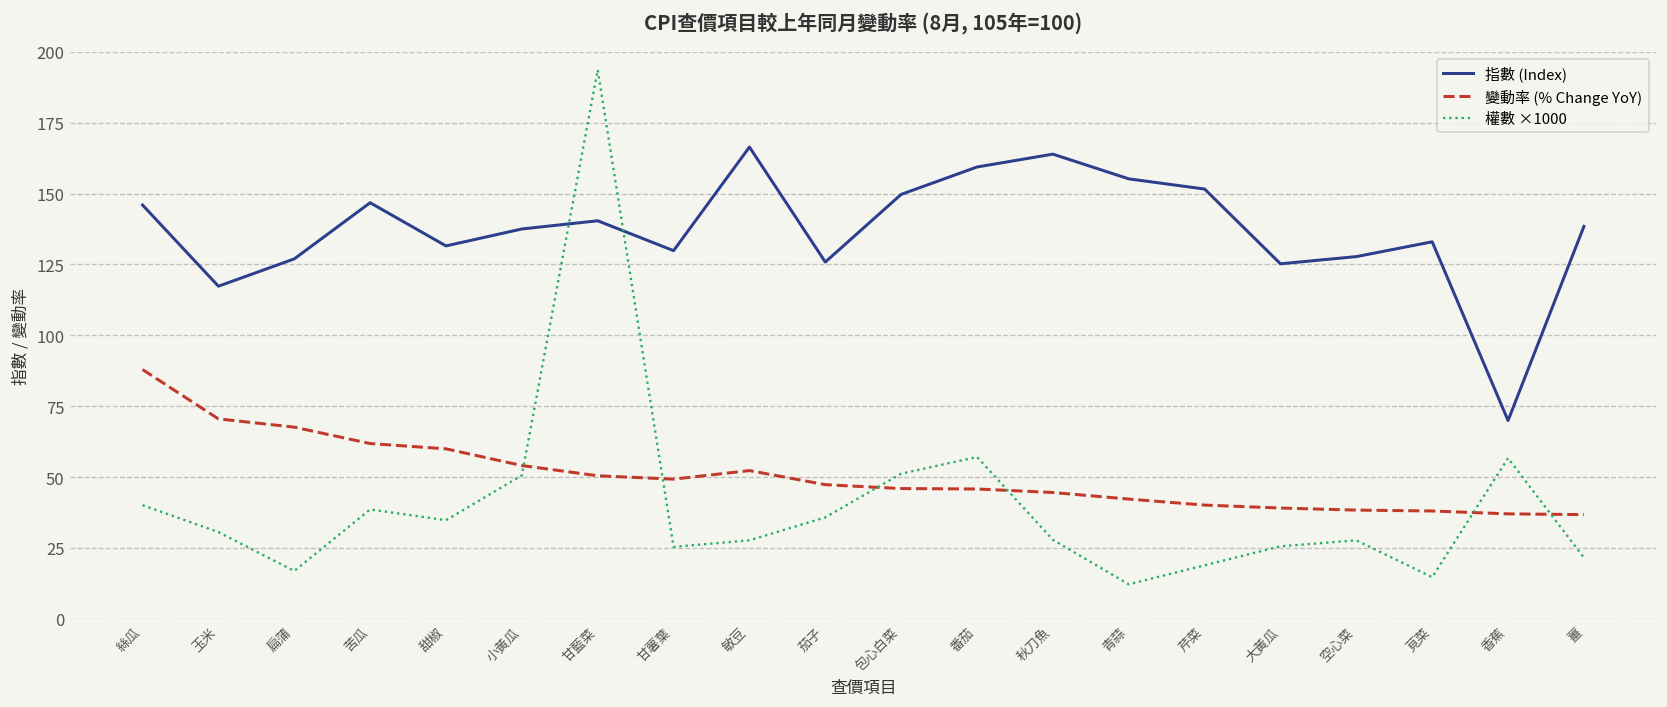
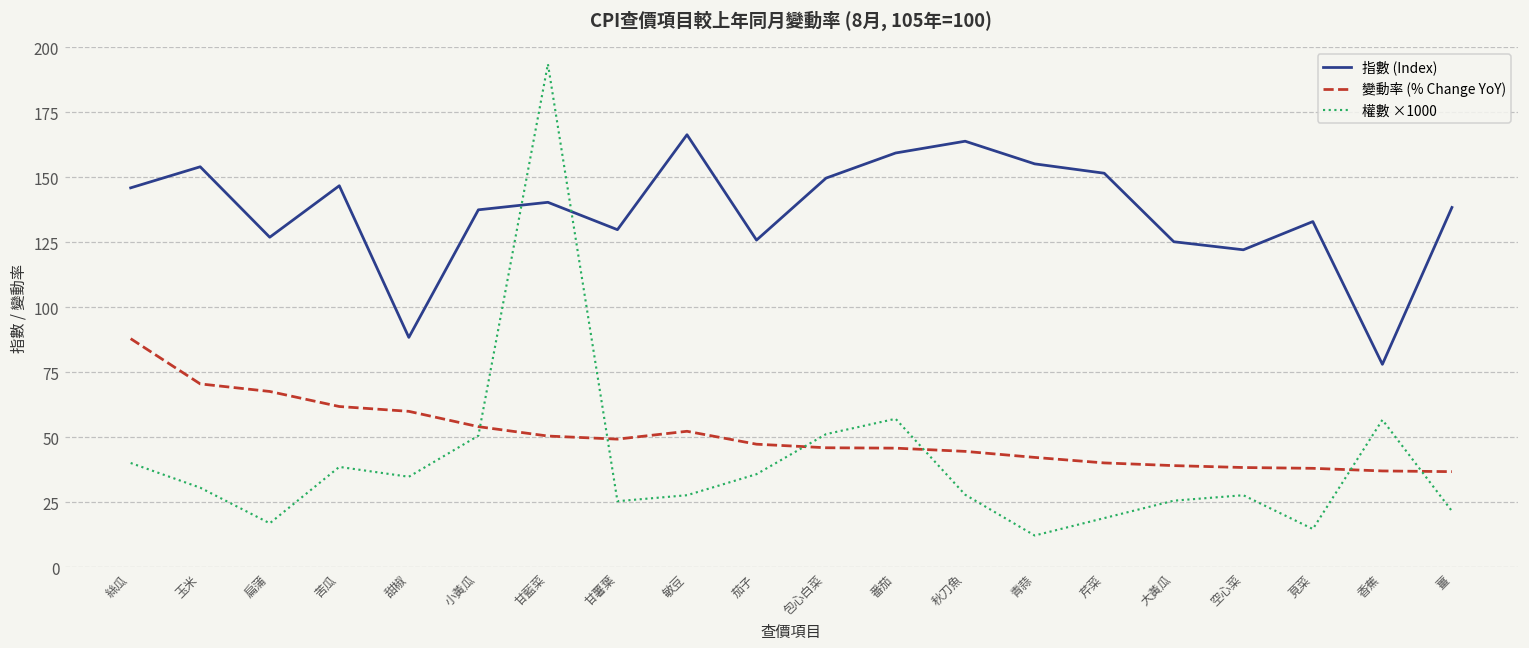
  {
    "指數 (Index)": {
      "絲瓜": 146,
-     "玉米": 117,
+     "玉米": 154,
      "扁蒲": 127,
      "苦瓜": 147,
-     "甜椒": 132,
+     "甜椒": 88,
      "小黃瓜": 138,
      "甘藍菜": 140,
      "甘薯葉": 130,
      "敏豆": 166,
      "茄子": 126,
      "包心白菜": 150,
      "番茄": 159,
      "秋刀魚": 164,
      "青蒜": 155,
      "芹菜": 152,
      "大黃瓜": 125,
-     "空心菜": 128,
+     "空心菜": 122,
      "莧菜": 133,
-     "香蕉": 70,
+     "香蕉": 78,
      "薑": 138
    },
    "變動率 (% Change YoY)": {
      "絲瓜": 88,
      "玉米": 71,
      "扁蒲": 68,
      "苦瓜": 62,
      "甜椒": 60,
      "小黃瓜": 54,
      "甘藍菜": 50,
      "甘薯葉": 49,
      "敏豆": 52,
      "茄子": 47,
      "包心白菜": 46,
      "番茄": 46,
      "秋刀魚": 45,
      "青蒜": 42,
      "芹菜": 40,
      "大黃瓜": 39,
      "空心菜": 38,
      "莧菜": 38,
      "香蕉": 37,
      "薑": 37
    },
    "權數 ×1000": {
      "絲瓜": 40,
      "玉米": 31,
      "扁蒲": 17,
      "苦瓜": 39,
      "甜椒": 35,
      "小黃瓜": 51,
      "甘藍菜": 194,
      "甘薯葉": 25,
      "敏豆": 28,
      "茄子": 36,
      "包心白菜": 51,
      "番茄": 57,
      "秋刀魚": 28,
      "青蒜": 12,
      "芹菜": 19,
      "大黃瓜": 26,
      "空心菜": 28,
      "莧菜": 15,
      "香蕉": 57,
      "薑": 22
    }
  }
